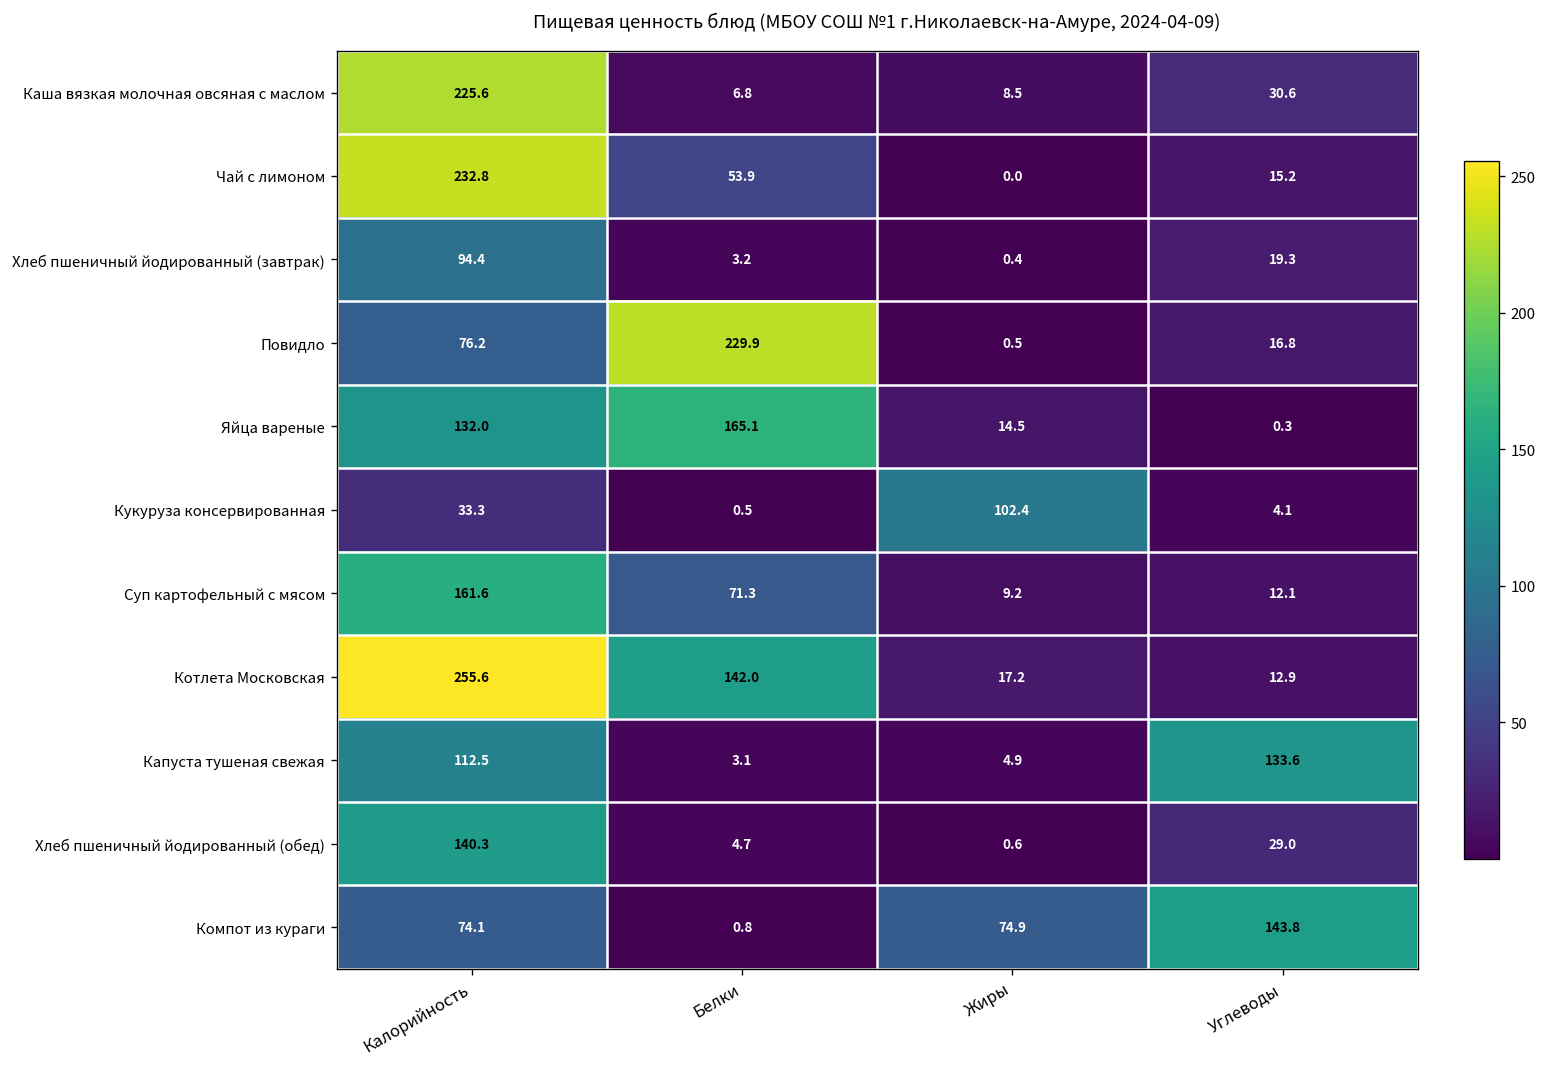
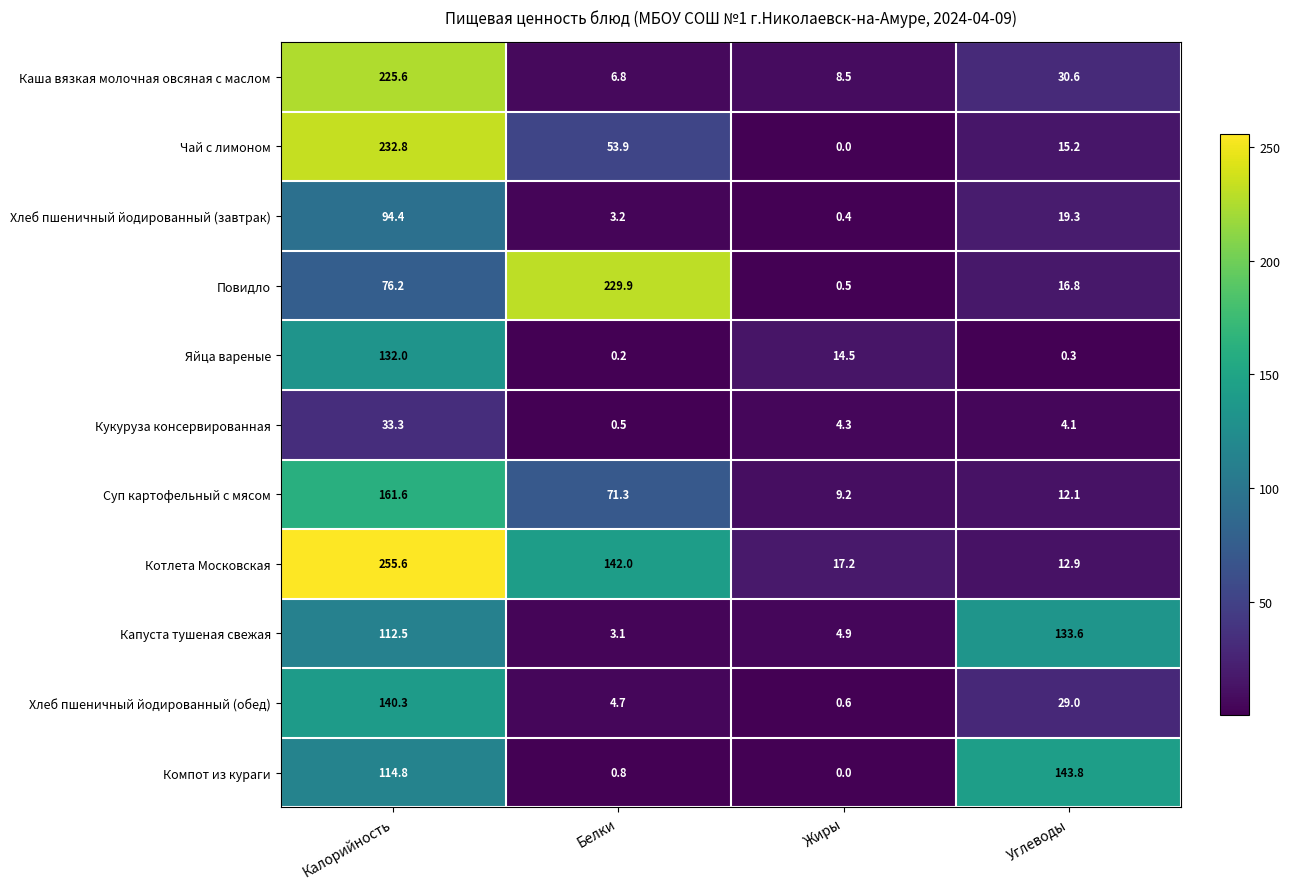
  {
    "Каша вязкая молочная овсяная с маслом": {
      "Калорийность": 225.6,
      "Белки": 6.8,
      "Жиры": 8.5,
      "Углеводы": 30.6
    },
    "Чай с лимоном": {
      "Калорийность": 232.8,
      "Белки": 53.9,
      "Жиры": 0.0,
      "Углеводы": 15.2
    },
    "Хлеб пшеничный йодированный (завтрак)": {
      "Калорийность": 94.4,
      "Белки": 3.2,
      "Жиры": 0.4,
      "Углеводы": 19.3
    },
    "Повидло": {
      "Калорийность": 76.2,
      "Белки": 229.9,
      "Жиры": 0.5,
      "Углеводы": 16.8
    },
    "Яйца вареные": {
      "Калорийность": 132.0,
-     "Белки": 165.1,
+     "Белки": 0.2,
      "Жиры": 14.5,
      "Углеводы": 0.3
    },
    "Кукуруза консервированная": {
      "Калорийность": 33.3,
      "Белки": 0.5,
-     "Жиры": 102.4,
+     "Жиры": 4.3,
      "Углеводы": 4.1
    },
    "Суп картофельный с мясом": {
      "Калорийность": 161.6,
      "Белки": 71.3,
      "Жиры": 9.2,
      "Углеводы": 12.1
    },
    "Котлета Московская": {
      "Калорийность": 255.6,
      "Белки": 142.0,
      "Жиры": 17.2,
      "Углеводы": 12.9
    },
    "Капуста тушеная свежая": {
      "Калорийность": 112.5,
      "Белки": 3.1,
      "Жиры": 4.9,
      "Углеводы": 133.6
    },
    "Хлеб пшеничный йодированный (обед)": {
      "Калорийность": 140.3,
      "Белки": 4.7,
      "Жиры": 0.6,
      "Углеводы": 29.0
    },
    "Компот из кураги": {
-     "Калорийность": 74.1,
+     "Калорийность": 114.8,
      "Белки": 0.8,
-     "Жиры": 74.9,
+     "Жиры": 0.0,
      "Углеводы": 143.8
    }
  }
